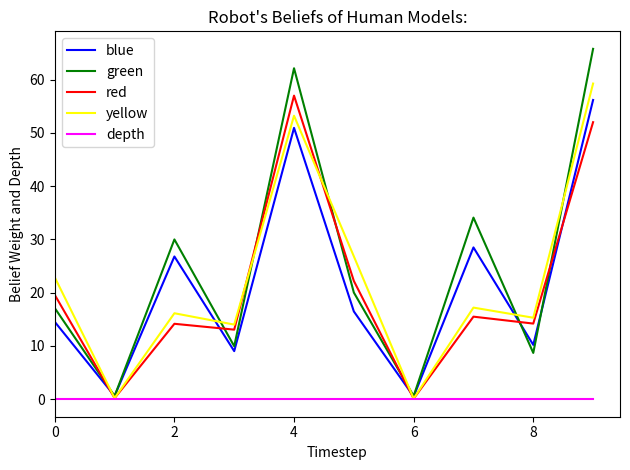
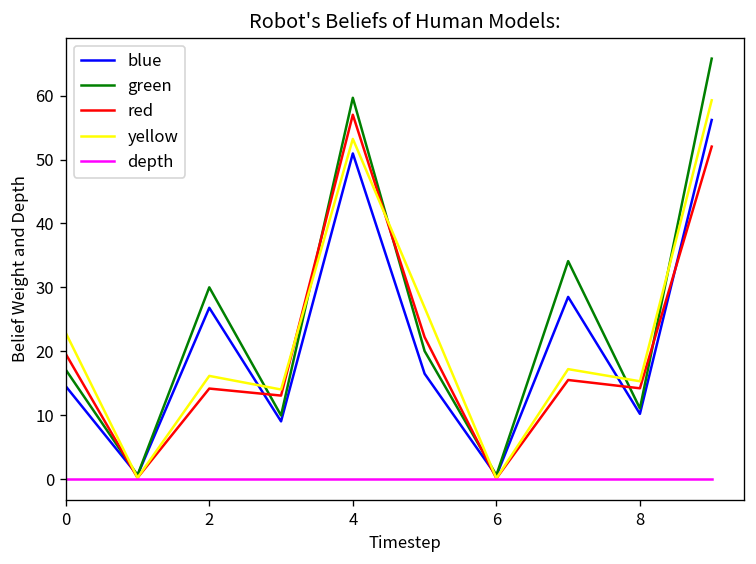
  {
    "blue": {
      "0": 15,
      "2": 27,
      "4": 51,
      "8": 10
    },
    "green": {
      "0": 17,
      "2": 30,
-     "4": 62,
-     "8": 9
+     "4": 60,
+     "8": 11
    },
    "red": {
      "0": 20,
      "2": 14,
      "4": 57,
      "8": 14
    },
    "yellow": {
      "0": 23,
      "2": 16,
      "4": 53,
      "8": 15
    },
    "depth": {
      "0": 0,
      "2": 0,
      "4": 0,
      "8": 0
    }
  }
